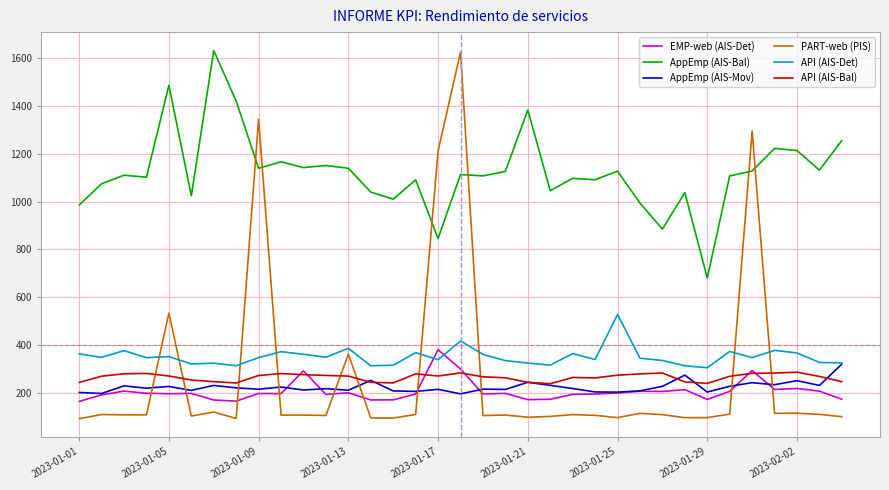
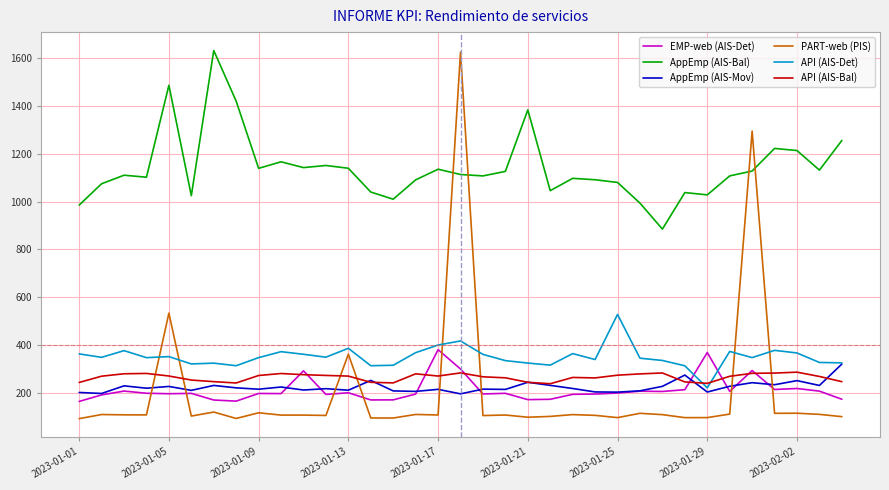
  {
    "EMP-web (AIS-Det)": {
      "2023-01-01": 160,
      "2023-01-05": 200,
      "2023-01-09": 200,
      "2023-01-13": 200,
      "2023-01-17": 380,
      "2023-01-21": 170,
-     "2023-01-29": 170,
+     "2023-01-29": 370,
      "2023-02-02": 220
    },
    "AppEmp (AIS-Bal)": {
      "2023-01-01": 990,
      "2023-01-05": 1490,
      "2023-01-09": 1140,
      "2023-01-13": 1140,
-     "2023-01-17": 850,
+     "2023-01-17": 1140,
      "2023-01-21": 1380,
-     "2023-01-25": 1130,
-     "2023-01-29": 680,
+     "2023-01-25": 1080,
+     "2023-01-29": 1030,
      "2023-02-02": 1210
    },
    "AppEmp (AIS-Mov)": {
      "2023-01-01": 200,
      "2023-01-05": 230,
      "2023-01-09": 210,
      "2023-01-13": 210,
      "2023-01-17": 210,
      "2023-01-29": 200,
      "2023-02-02": 250
    },
    "PART-web (PIS)": {
      "2023-01-01": 90,
      "2023-01-05": 530,
-     "2023-01-09": 1350,
+     "2023-01-09": 120,
      "2023-01-13": 360,
-     "2023-01-17": 1210,
+     "2023-01-17": 110,
      "2023-01-21": 100,
      "2023-01-25": 100,
      "2023-01-29": 100,
      "2023-02-02": 110
    },
    "API (AIS-Det)": {
      "2023-01-01": 360,
      "2023-01-05": 350,
      "2023-01-09": 350,
      "2023-01-13": 390,
-     "2023-01-17": 340,
+     "2023-01-17": 400,
      "2023-01-21": 320,
      "2023-01-25": 530,
-     "2023-01-29": 300,
+     "2023-01-29": 220,
      "2023-02-02": 370
    },
    "API (AIS-Bal)": {
      "2023-01-01": 240,
      "2023-01-05": 270,
      "2023-01-09": 270,
      "2023-01-13": 270,
      "2023-01-17": 270,
      "2023-01-25": 270,
      "2023-01-29": 240,
      "2023-02-02": 290
    }
  }
